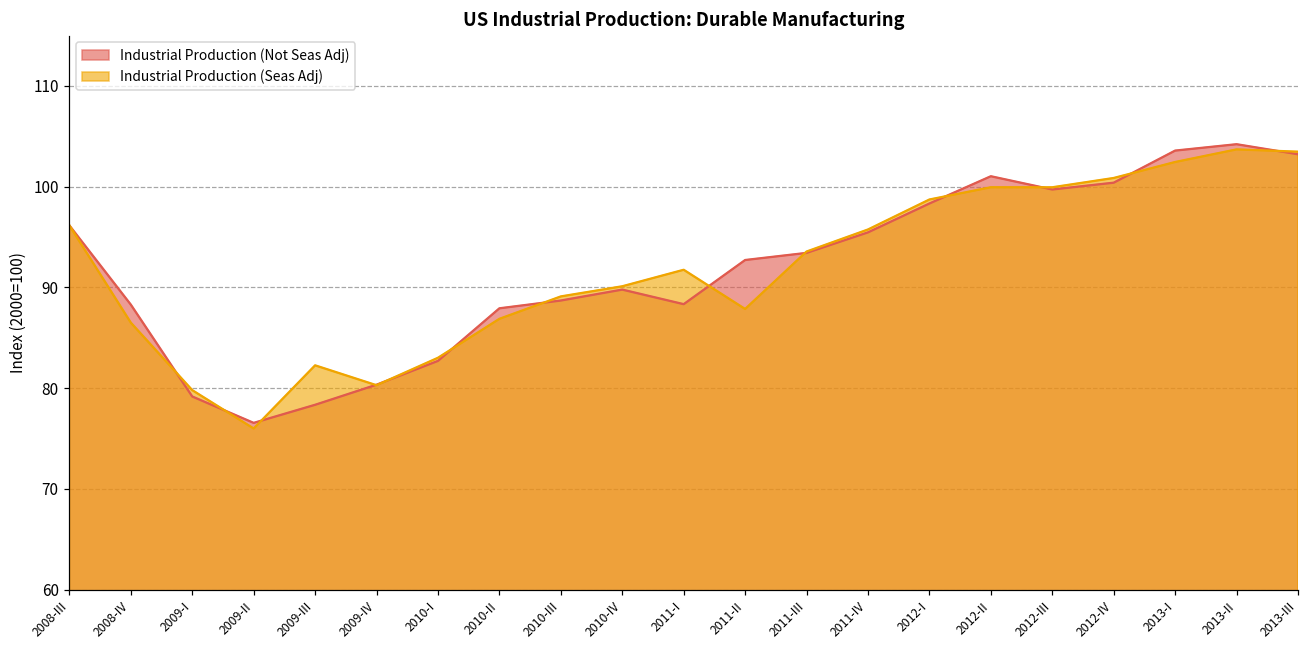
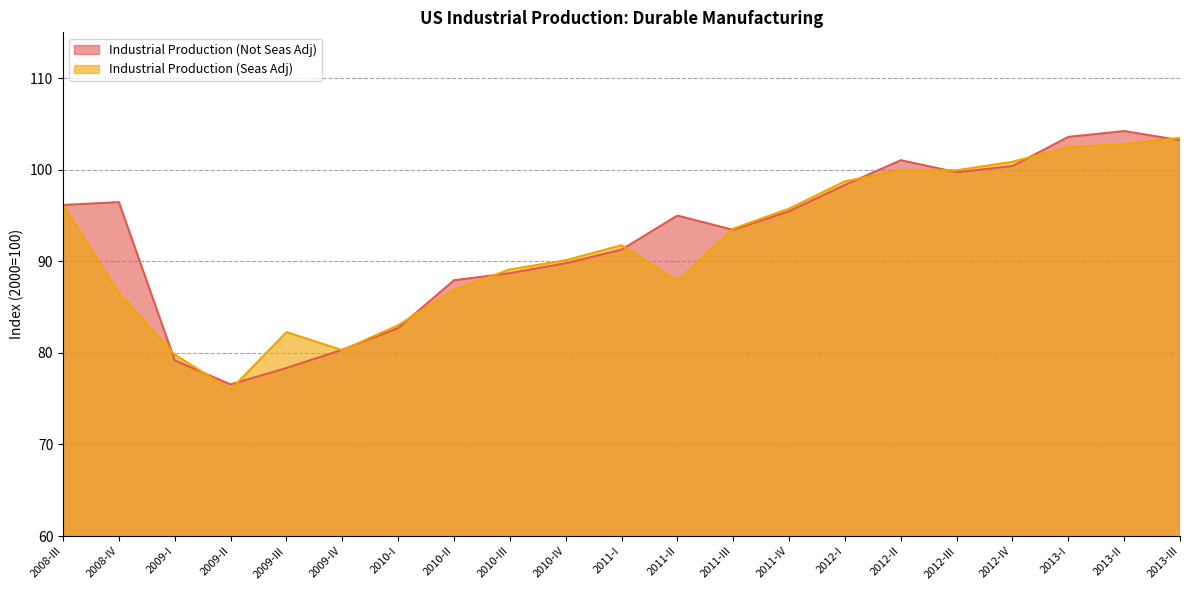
  {
    "Industrial Production (Not Seas Adj)": {
-     "2008-IV": 88,
+     "2008-IV": 96,
      "2009-I": 79,
      "2009-II": 77,
      "2009-III": 78,
      "2010-I": 83,
      "2010-II": 88,
      "2010-III": 89,
      "2010-IV": 90,
-     "2011-I": 88,
-     "2011-II": 93,
+     "2011-I": 91,
+     "2011-II": 95,
      "2011-IV": 95,
      "2012-I": 98,
      "2012-II": 101,
      "2012-IV": 100,
      "2013-I": 104,
      "2013-II": 104
    },
    "Industrial Production (Seas Adj)": {
      "2008-IV": 87,
      "2009-I": 80,
      "2009-II": 76,
      "2009-III": 82,
      "2010-I": 83,
      "2010-II": 87,
      "2010-III": 89,
      "2010-IV": 90,
      "2011-I": 92,
      "2011-II": 88,
      "2011-IV": 96,
      "2012-I": 99,
      "2012-II": 100,
      "2012-IV": 101,
      "2013-I": 102,
-     "2013-II": 104
+     "2013-II": 103
    }
  }
